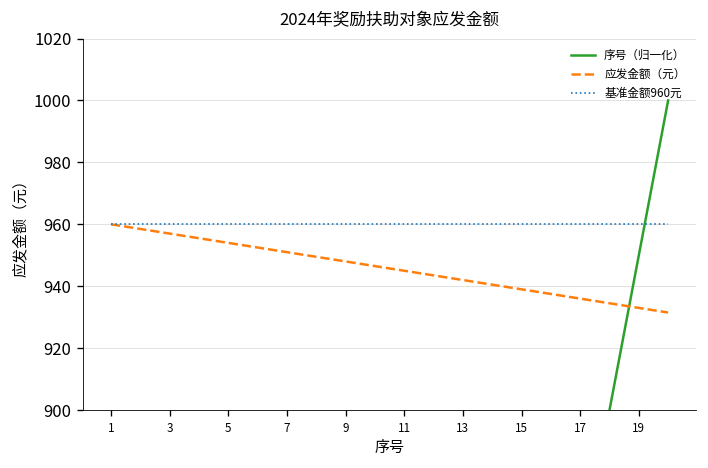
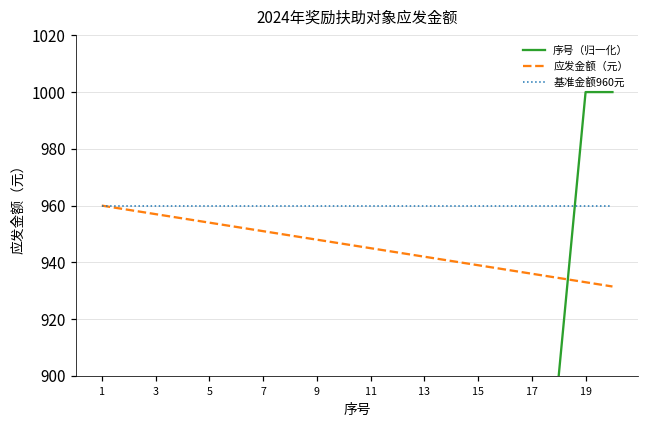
  {
    "序号（归一化）": {
-     "19": 950
+     "19": 1000
    },
    "应发金额（元）": {
      "3": 957,
      "5": 954,
      "7": 951,
      "9": 948,
      "11": 945,
      "13": 942,
      "15": 939,
      "17": 936,
      "19": 933
    },
    "基准金额960元": {
      "3": 960,
      "5": 960,
      "7": 960,
      "9": 960,
      "11": 960,
      "13": 960,
      "15": 960,
      "17": 960,
      "19": 960
    }
  }
